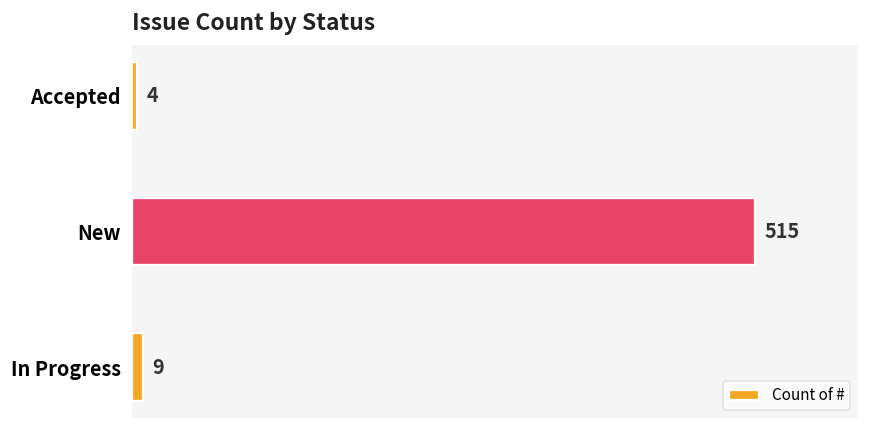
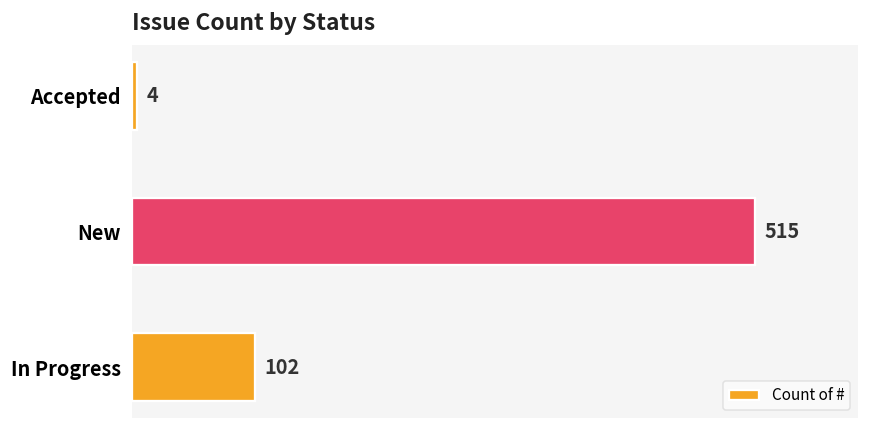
  {
    "Accepted": 4,
    "New": 515,
-   "In Progress": 9
+   "In Progress": 102
  }
